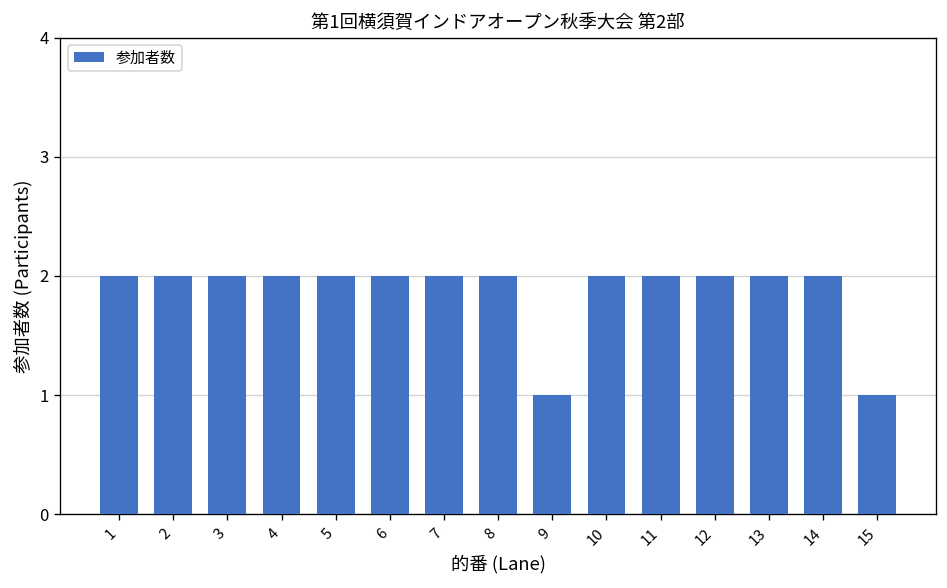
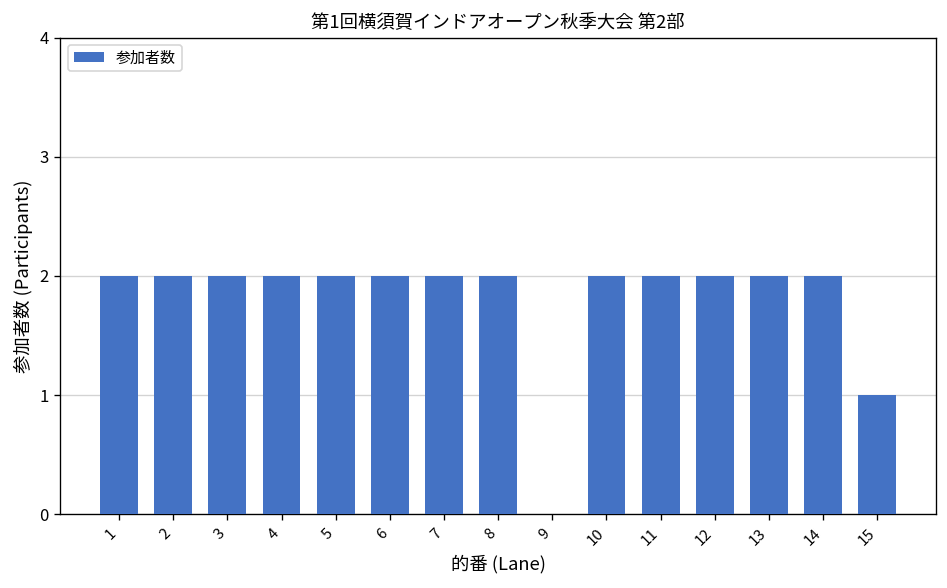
  {
    "1": 2,
    "2": 2,
    "3": 2,
    "4": 2,
    "5": 2,
    "6": 2,
    "7": 2,
    "8": 2,
-   "9": 1,
+   "9": 0,
    "10": 2,
    "11": 2,
    "12": 2,
    "13": 2,
    "14": 2,
    "15": 1
  }
